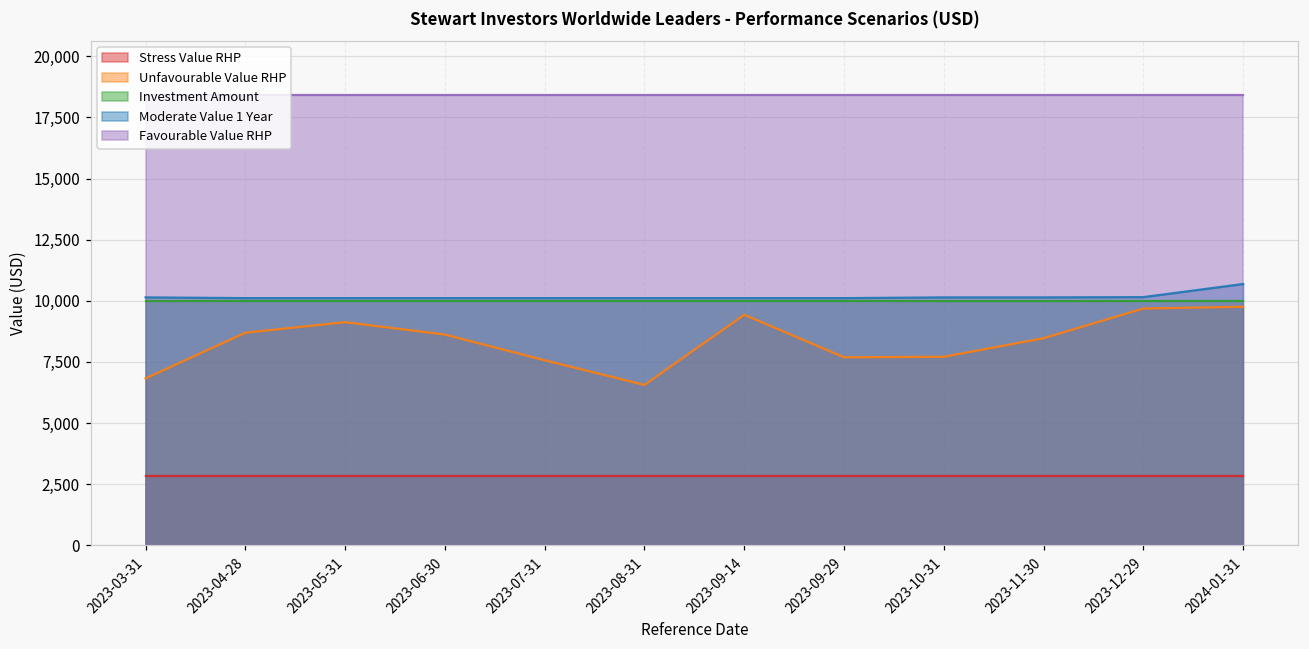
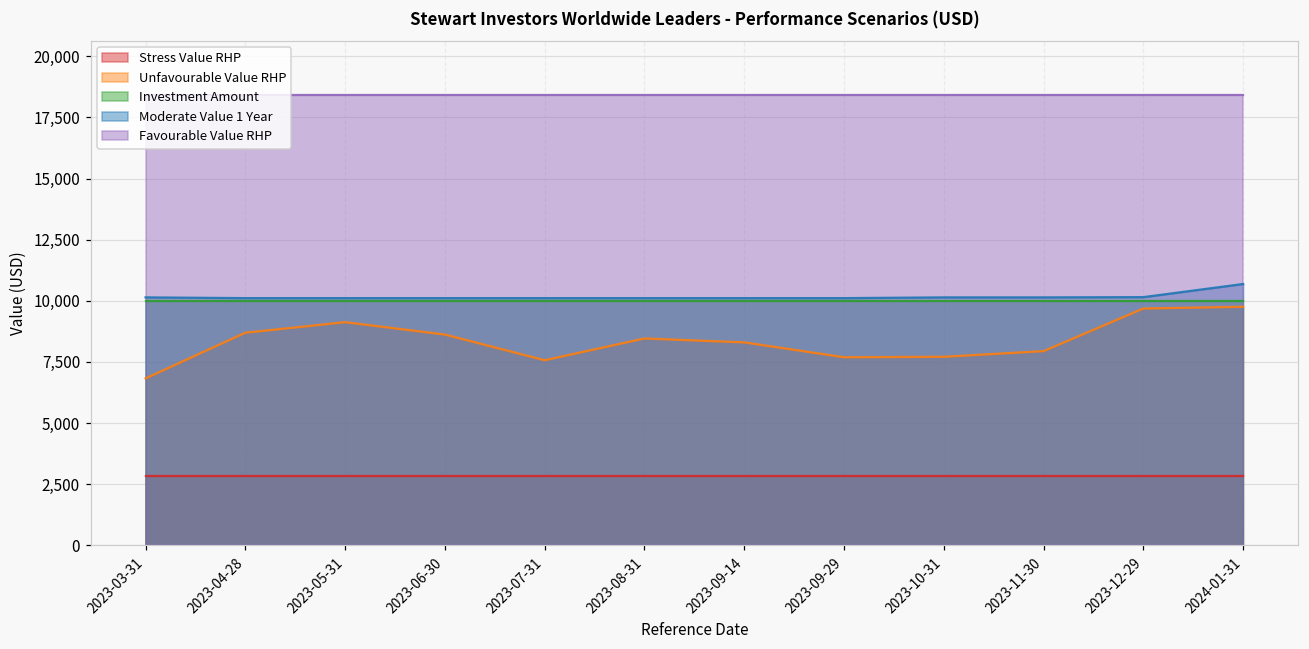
  {
    "Stress Value RHP": {
      "2023-03-31": "2,800",
      "2023-04-28": "2,800",
      "2023-05-31": "2,800",
      "2023-06-30": "2,800",
      "2023-07-31": "2,800",
      "2023-08-31": "2,800",
      "2023-09-14": "2,800",
      "2023-09-29": "2,800",
      "2023-10-31": "2,800",
      "2023-11-30": "2,800",
      "2023-12-29": "2,800",
      "2024-01-31": "2,800"
    },
    "Unfavourable Value RHP": {
      "2023-03-31": "6,800",
      "2023-04-28": "8,700",
      "2023-05-31": "9,100",
      "2023-06-30": "8,600",
      "2023-07-31": "7,600",
-     "2023-08-31": "6,600",
-     "2023-09-14": "9,400",
+     "2023-08-31": "8,500",
+     "2023-09-14": "8,300",
      "2023-09-29": "7,700",
      "2023-10-31": "7,700",
-     "2023-11-30": "8,500",
+     "2023-11-30": "7,900",
      "2023-12-29": "9,700",
      "2024-01-31": "9,800"
    },
    "Investment Amount": {
      "2023-03-31": "10,000",
      "2023-10-31": "10,000",
      "2023-11-30": "10,000",
      "2023-12-29": "10,000",
      "2024-01-31": "10,000"
    },
    "Moderate Value 1 Year": {
      "2023-03-31": "10,100",
      "2023-10-31": "10,100",
      "2023-11-30": "10,100",
      "2023-12-29": "10,200",
      "2024-01-31": "10,700"
    },
    "Favourable Value RHP": {
      "2023-05-31": "18,400",
      "2023-06-30": "18,400",
      "2023-07-31": "18,400",
      "2023-08-31": "18,400",
      "2023-09-14": "18,400",
      "2023-09-29": "18,400",
      "2023-10-31": "18,400",
      "2023-11-30": "18,400",
      "2023-12-29": "18,400",
      "2024-01-31": "18,400"
    }
  }
